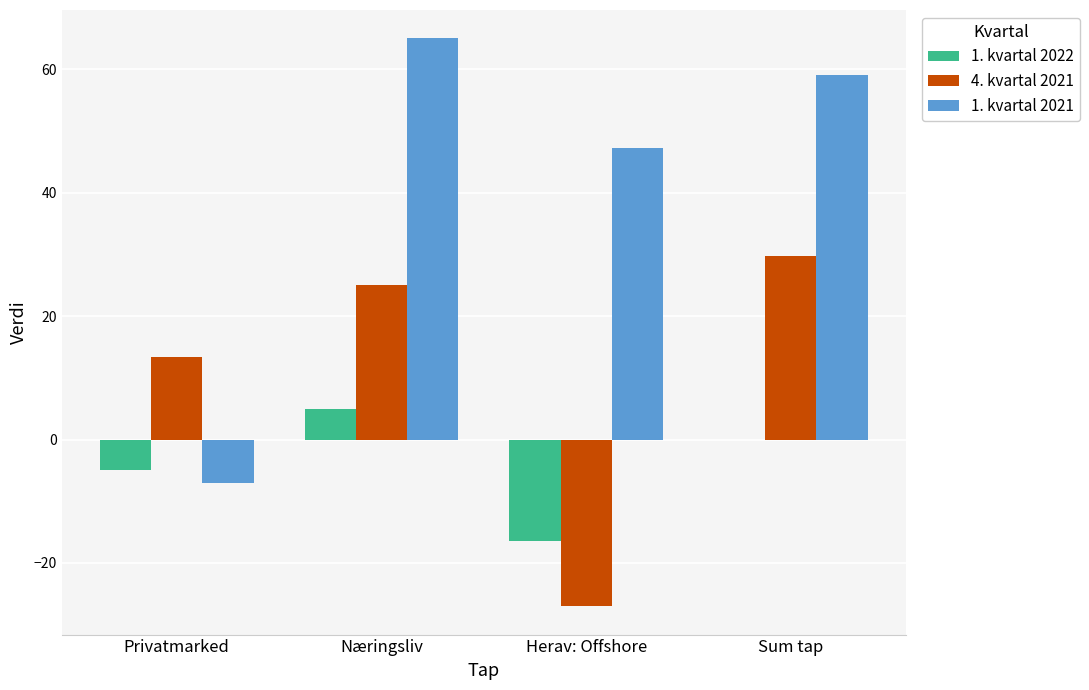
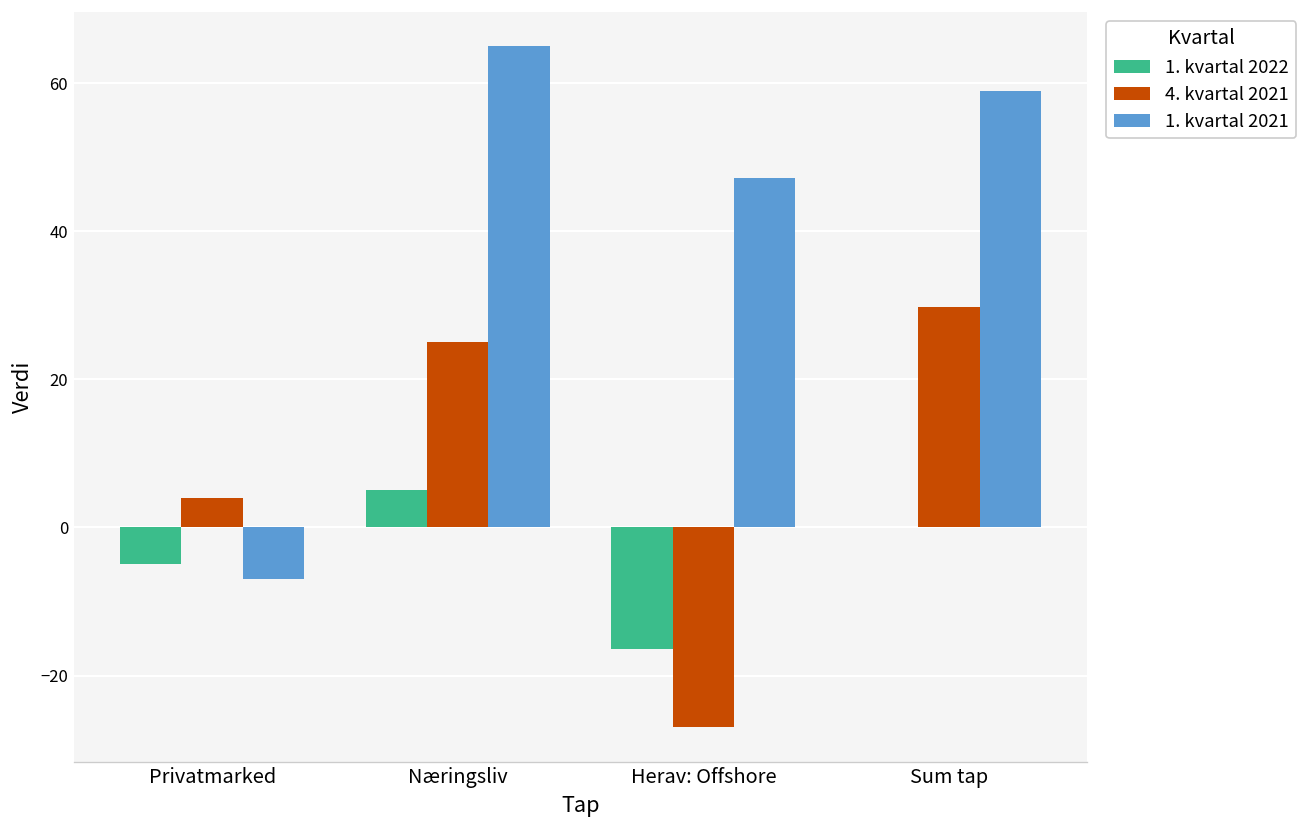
  {
    "1. kvartal 2022": {
      "Privatmarked": -5,
      "Næringsliv": 5,
      "Herav: Offshore": -16,
      "Sum tap": 0
    },
    "4. kvartal 2021": {
-     "Privatmarked": 13,
+     "Privatmarked": 4,
      "Næringsliv": 25,
      "Herav: Offshore": -27,
      "Sum tap": 30
    },
    "1. kvartal 2021": {
      "Privatmarked": -7,
      "Næringsliv": 65,
      "Herav: Offshore": 47,
      "Sum tap": 59
    }
  }
